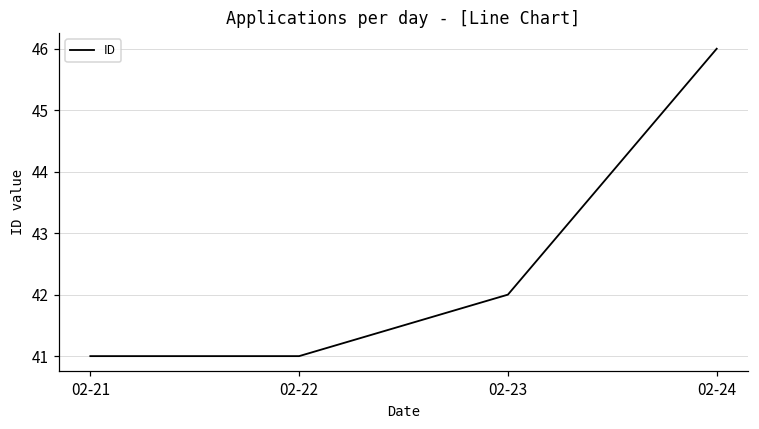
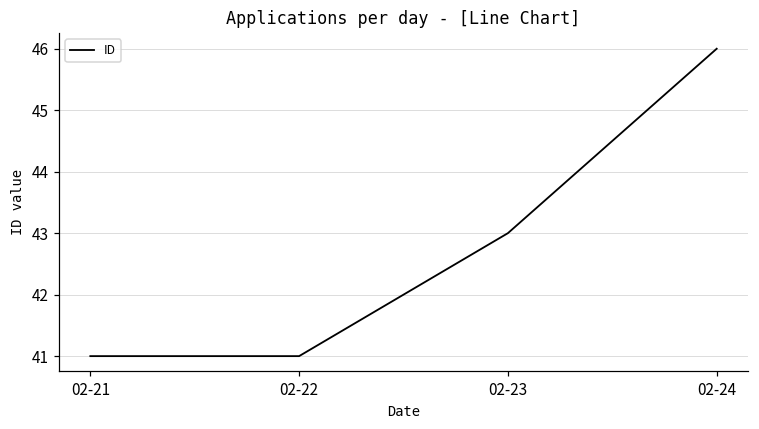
  {
    "02-21": 41,
    "02-22": 41,
-   "02-23": 42,
+   "02-23": 43,
    "02-24": 46
  }
